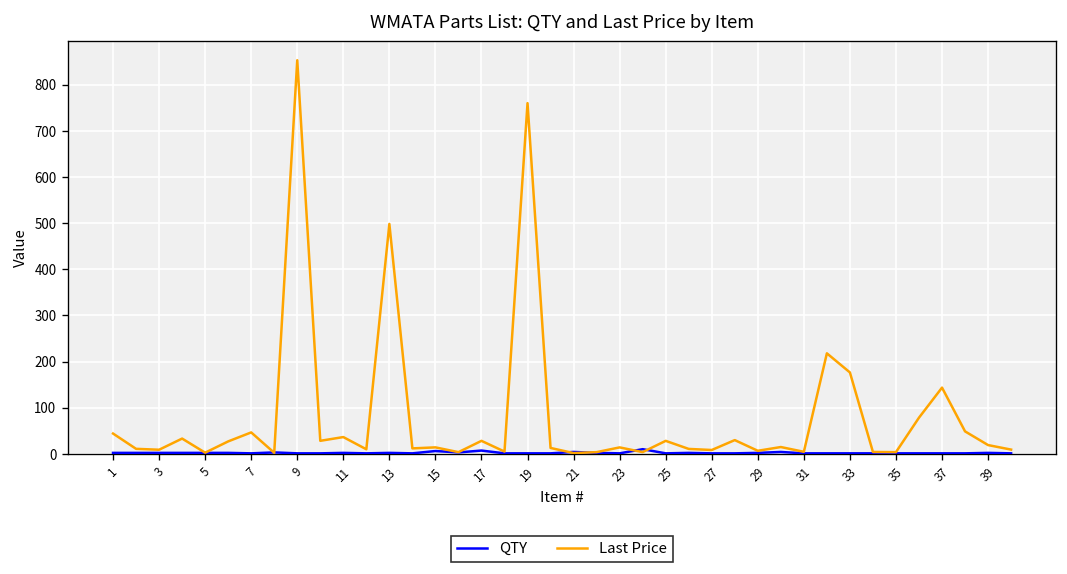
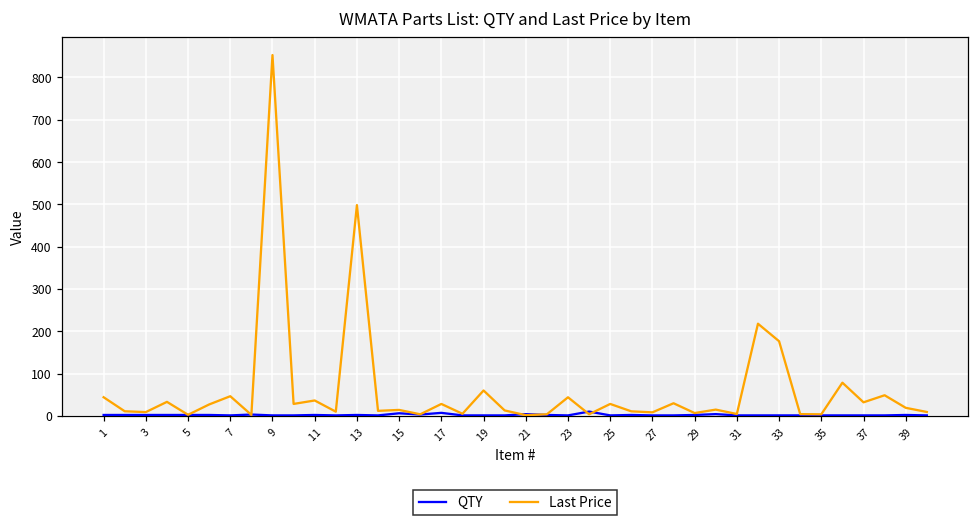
  {
    "QTY": {
      "1": 0,
      "3": 0,
      "7": 0,
      "9": 0,
      "11": 0,
      "13": 0,
      "15": 10,
      "17": 10,
      "19": 0,
      "23": 0,
      "25": 0,
      "27": 0,
      "33": 0,
      "37": 0,
      "39": 0
    },
    "Last Price": {
      "1": 40,
      "3": 10,
      "7": 50,
      "9": 850,
      "11": 40,
      "13": 500,
      "15": 10,
      "17": 30,
-     "19": 760,
-     "23": 10,
+     "19": 60,
+     "23": 40,
      "25": 30,
      "27": 10,
      "33": 180,
-     "37": 140,
+     "37": 30,
      "39": 20
    }
  }
